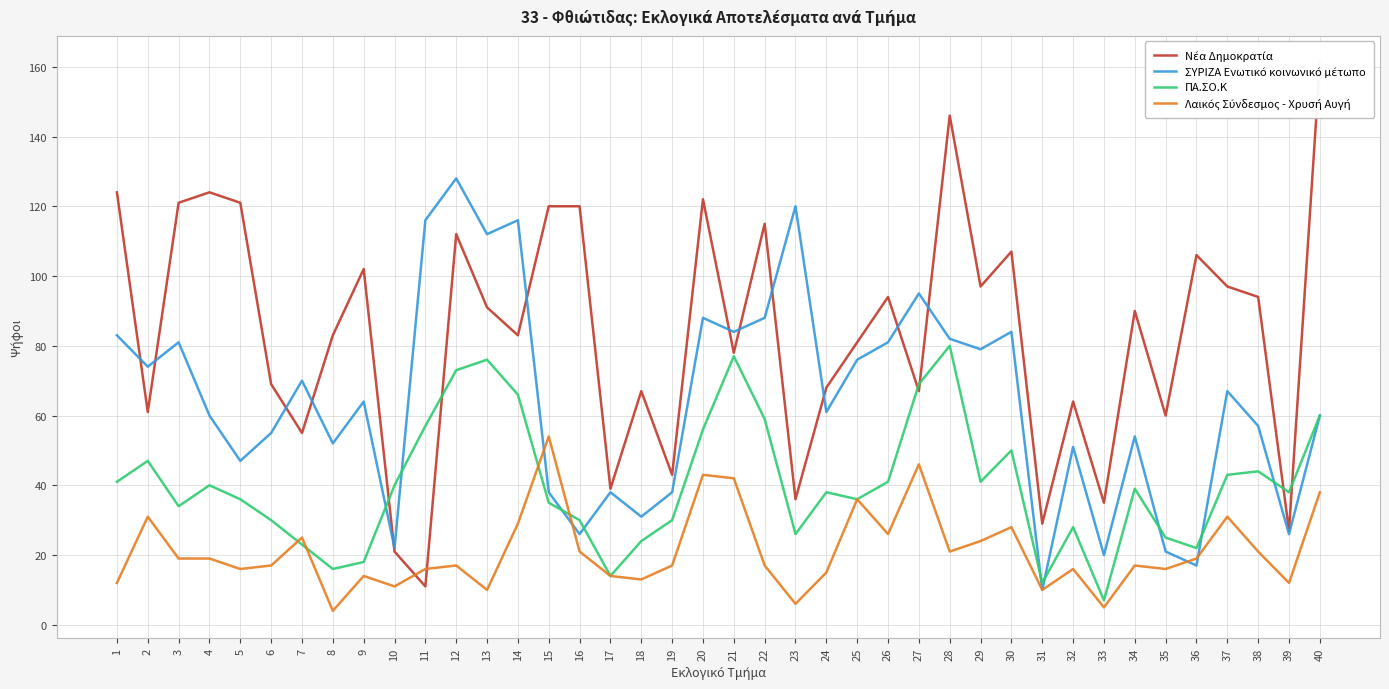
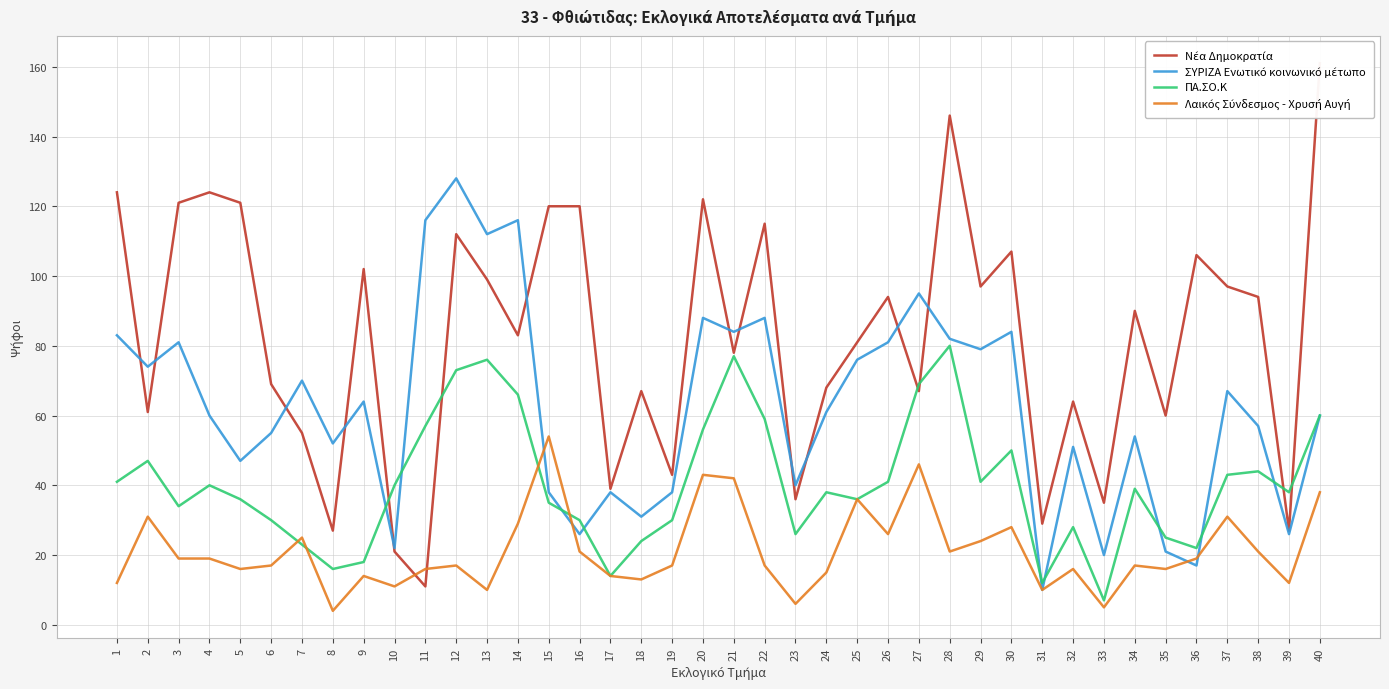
  {
    "Νέα Δημοκρατία": {
      "1": 124,
      "2": 61,
      "3": 121,
      "4": 124,
      "5": 121,
      "6": 69,
      "7": 55,
-     "8": 83,
+     "8": 27,
      "9": 102,
      "10": 21,
      "11": 11,
      "12": 112,
-     "13": 91,
+     "13": 99,
      "14": 83,
      "15": 120,
      "16": 120,
      "17": 39,
      "18": 67,
      "19": 43,
      "20": 122,
      "21": 78,
      "22": 115,
      "23": 36,
      "24": 68,
      "25": 81,
      "26": 94,
      "27": 67,
      "28": 146,
      "29": 97,
      "30": 107,
      "31": 29,
      "32": 64,
      "33": 35,
      "34": 90,
      "35": 60,
      "36": 106,
      "37": 97,
      "38": 94,
      "39": 27
    },
    "ΣΥΡΙΖΑ Ενωτικό κοινωνικό μέτωπο": {
      "1": 83,
      "2": 74,
      "3": 81,
      "4": 60,
      "5": 47,
      "6": 55,
      "7": 70,
      "8": 52,
      "9": 64,
      "10": 22,
      "11": 116,
      "12": 128,
      "13": 112,
      "14": 116,
      "15": 38,
      "16": 26,
      "17": 38,
      "18": 31,
      "19": 38,
      "20": 88,
      "21": 84,
      "22": 88,
-     "23": 120,
+     "23": 40,
      "24": 61,
      "25": 76,
      "26": 81,
      "27": 95,
      "28": 82,
      "29": 79,
      "30": 84,
      "32": 51,
      "33": 20,
      "34": 54,
      "35": 21,
      "36": 17,
      "37": 67,
      "38": 57,
      "39": 26
    },
    "ΠΑ.ΣΟ.Κ": {
      "1": 41,
      "2": 47,
      "3": 34,
      "4": 40,
      "5": 36,
      "6": 30,
      "7": 23,
      "8": 16,
      "9": 18,
      "10": 40,
      "11": 57,
      "12": 73,
      "13": 76,
      "14": 66,
      "15": 35,
      "16": 30,
      "18": 24,
      "19": 30,
      "20": 56,
      "21": 77,
      "22": 59,
      "23": 26,
      "24": 38,
      "26": 41,
      "27": 69,
      "28": 80,
      "29": 41,
      "30": 50,
      "31": 12,
      "32": 28,
      "33": 7,
      "34": 39,
      "35": 25,
      "36": 22,
      "37": 43,
      "38": 44,
      "39": 38
    },
    "Λαικός Σύνδεσμος - Χρυσή Αυγή": {
      "1": 12,
      "2": 31,
      "3": 19,
      "4": 19,
      "5": 16,
      "6": 17,
      "7": 25,
      "8": 4,
      "9": 14,
      "10": 11,
      "11": 16,
      "12": 17,
      "13": 10,
      "14": 29,
      "15": 54,
      "16": 21,
      "18": 13,
      "19": 17,
      "20": 43,
      "21": 42,
      "22": 17,
      "23": 6,
      "24": 15,
      "26": 26,
      "27": 46,
      "28": 21,
      "29": 24,
      "30": 28,
      "32": 16,
      "33": 5,
      "34": 17,
      "35": 16,
      "36": 19,
      "37": 31,
      "38": 21,
      "39": 12,
      "40": 38
    }
  }
